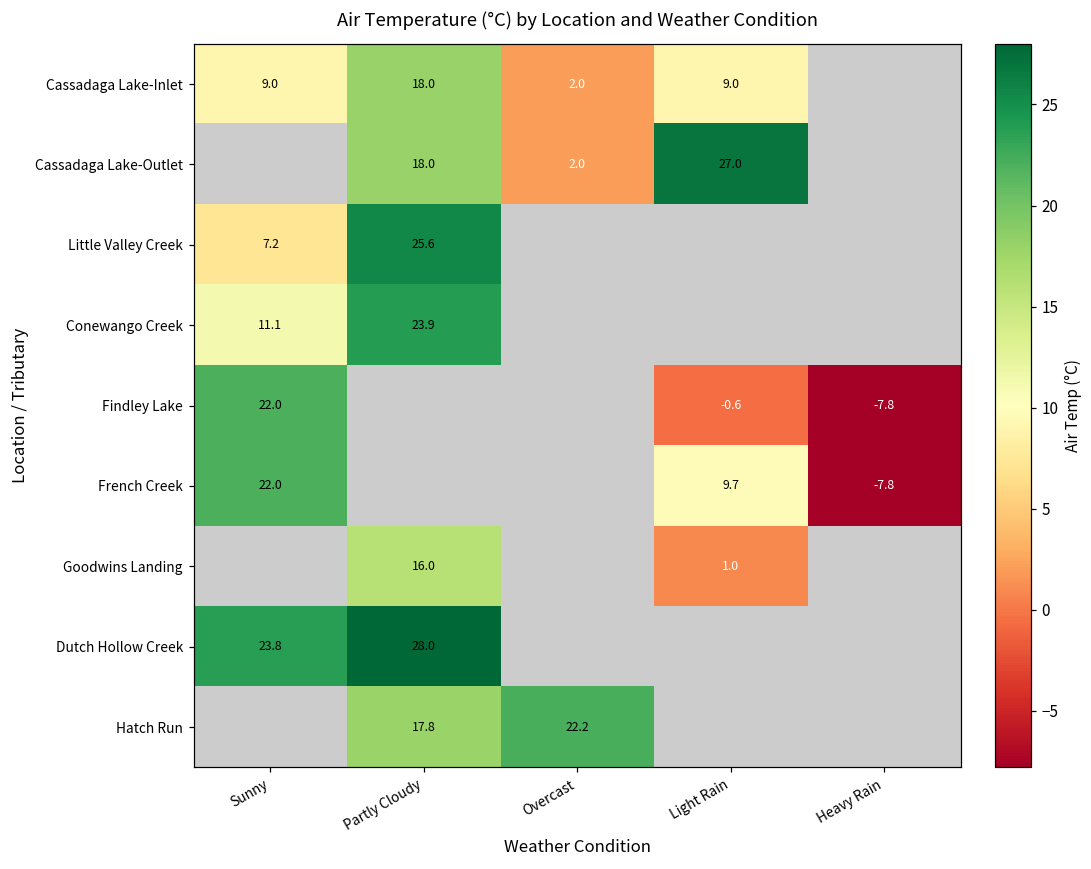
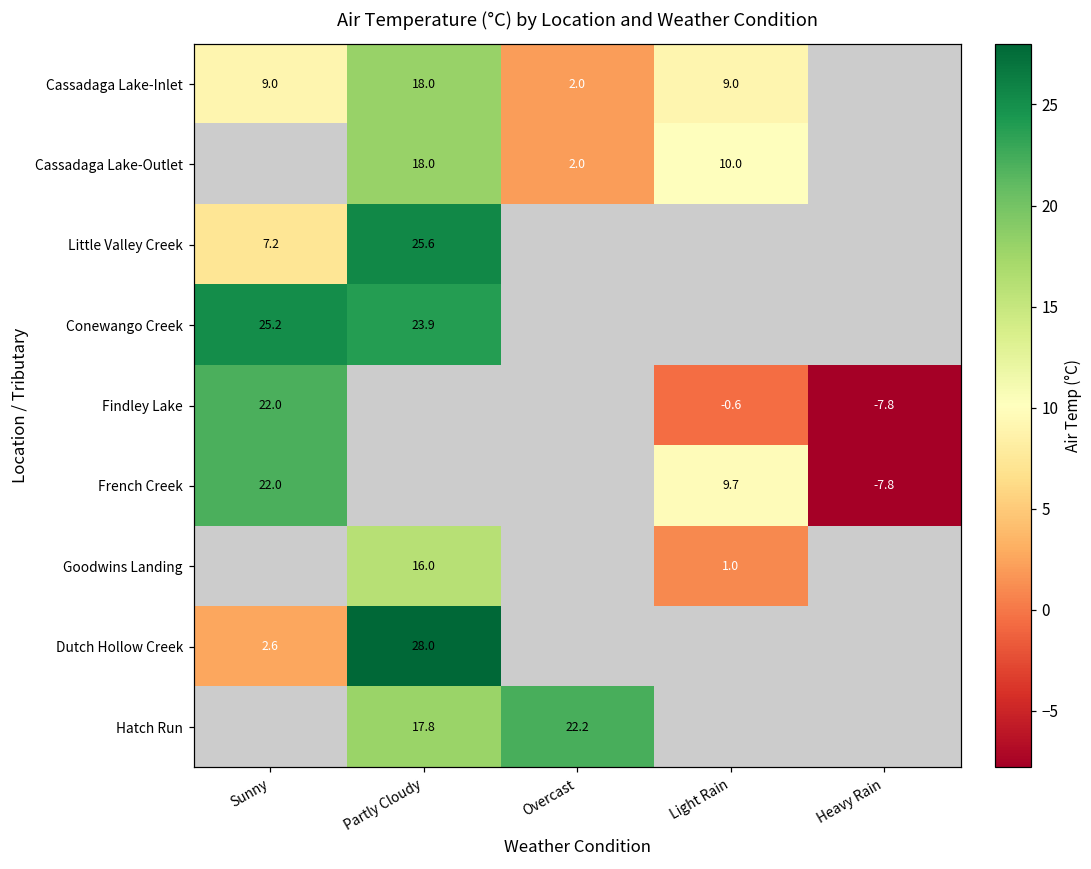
  {
    "Cassadaga Lake-Inlet": {
      "Sunny": 9.0,
      "Partly Cloudy": 18.0,
      "Overcast": 2.0,
      "Light Rain": 9.0
    },
    "Cassadaga Lake-Outlet": {
      "Partly Cloudy": 18.0,
      "Overcast": 2.0,
-     "Light Rain": 27.0
+     "Light Rain": 10.0
    },
    "Little Valley Creek": {
      "Sunny": 7.2,
      "Partly Cloudy": 25.6
    },
    "Conewango Creek": {
-     "Sunny": 11.1,
+     "Sunny": 25.2,
      "Partly Cloudy": 23.9
    },
    "Findley Lake": {
      "Sunny": 22.0,
      "Light Rain": -0.6,
      "Heavy Rain": -7.8
    },
    "French Creek": {
      "Sunny": 22.0,
      "Light Rain": 9.7,
      "Heavy Rain": -7.8
    },
    "Goodwins Landing": {
      "Partly Cloudy": 16.0,
      "Light Rain": 1.0
    },
    "Dutch Hollow Creek": {
-     "Sunny": 23.8,
+     "Sunny": 2.6,
      "Partly Cloudy": 28.0
    },
    "Hatch Run": {
      "Partly Cloudy": 17.8,
      "Overcast": 22.2
    }
  }
